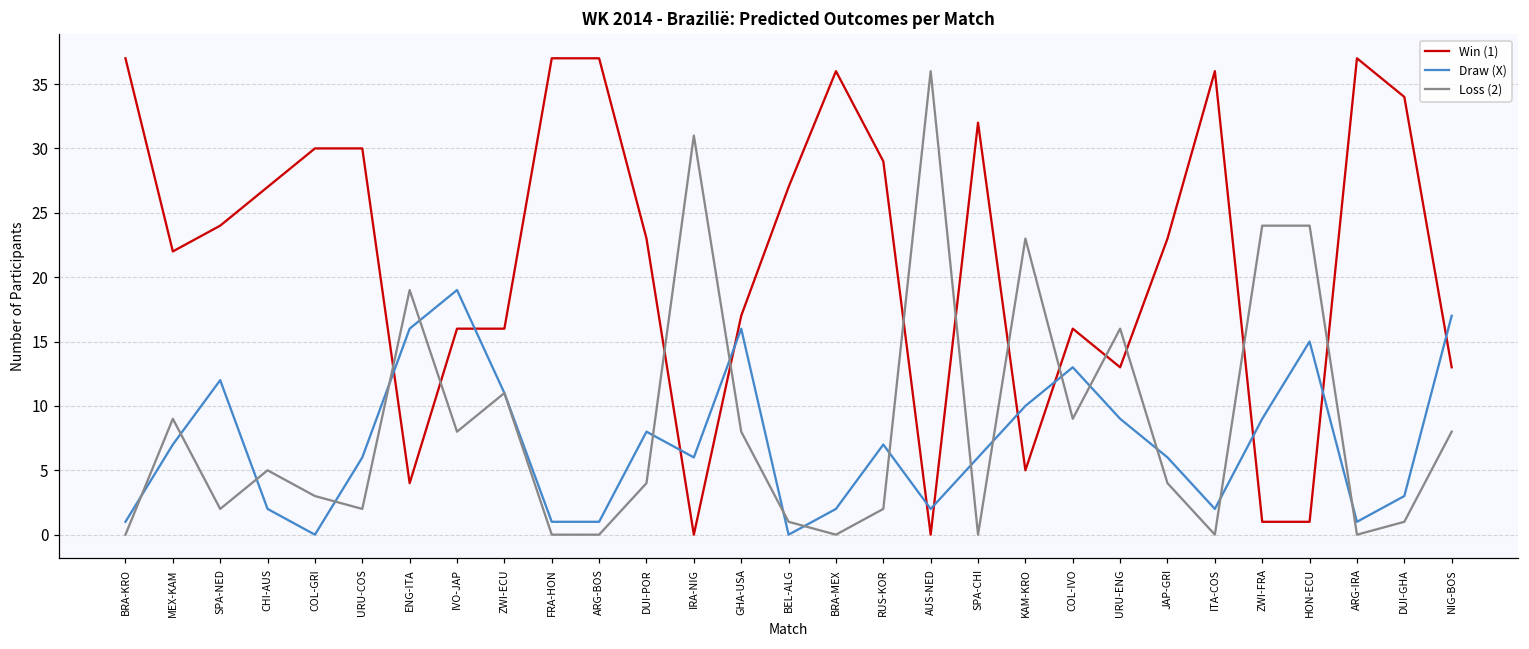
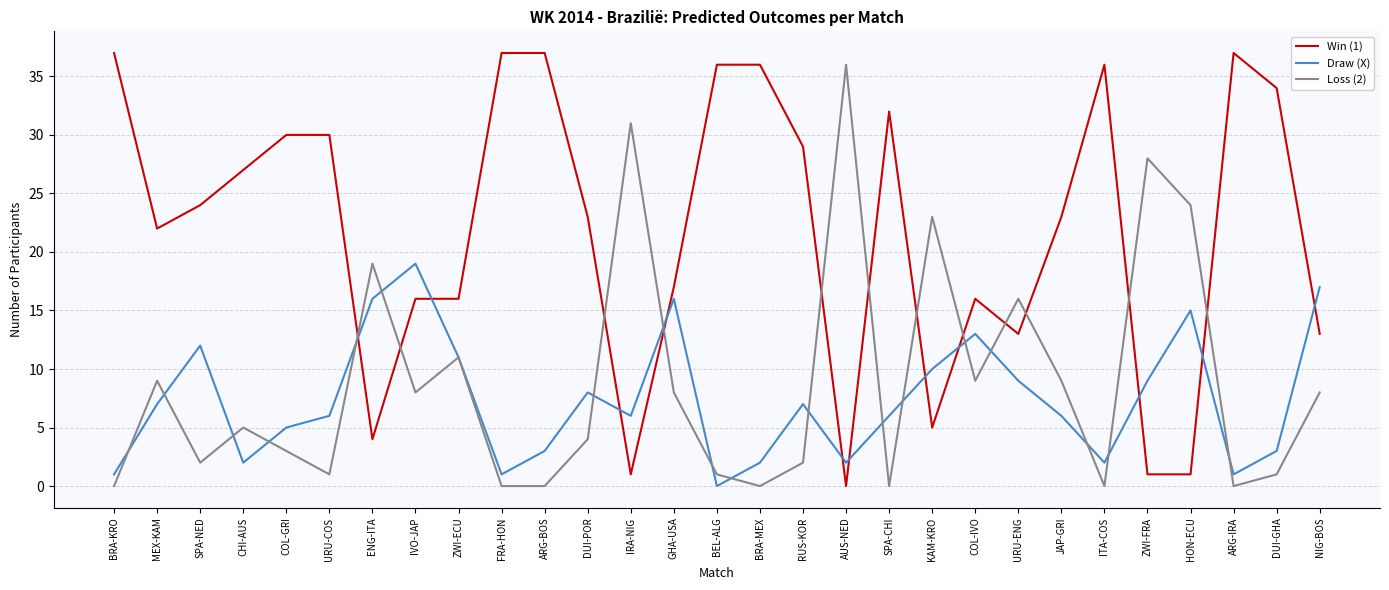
  {
    "Win (1)": {
      "BRA-KRO": 37,
      "MEX-KAM": 22,
      "SPA-NED": 24,
      "CHI-AUS": 27,
      "COL-GRI": 30,
      "URU-COS": 30,
      "ENG-ITA": 4,
      "IVO-JAP": 16,
      "ZWI-ECU": 16,
      "FRA-HON": 37,
      "ARG-BOS": 37,
      "DUI-POR": 23,
-     "IRA-NIG": 0,
+     "IRA-NIG": 1,
      "GHA-USA": 17,
-     "BEL-ALG": 27,
+     "BEL-ALG": 36,
      "BRA-MEX": 36,
      "RUS-KOR": 29,
      "AUS-NED": 0,
      "SPA-CHI": 32,
      "KAM-KRO": 5,
      "COL-IVO": 16,
      "URU-ENG": 13,
      "JAP-GRI": 23,
      "ITA-COS": 36,
      "ZWI-FRA": 1,
      "HON-ECU": 1,
      "ARG-IRA": 37,
      "DUI-GHA": 34,
      "NIG-BOS": 13
    },
    "Draw (X)": {
      "BRA-KRO": 1,
      "MEX-KAM": 7,
      "SPA-NED": 12,
      "CHI-AUS": 2,
-     "COL-GRI": 0,
+     "COL-GRI": 5,
      "URU-COS": 6,
      "ENG-ITA": 16,
      "IVO-JAP": 19,
      "FRA-HON": 1,
-     "ARG-BOS": 1,
+     "ARG-BOS": 3,
      "DUI-POR": 8,
      "IRA-NIG": 6,
      "GHA-USA": 16,
      "BEL-ALG": 0,
      "BRA-MEX": 2,
      "RUS-KOR": 7,
      "AUS-NED": 2,
      "SPA-CHI": 6,
      "KAM-KRO": 10,
      "COL-IVO": 13,
      "URU-ENG": 9,
      "JAP-GRI": 6,
      "ITA-COS": 2,
      "ZWI-FRA": 9,
      "HON-ECU": 15,
      "ARG-IRA": 1,
      "DUI-GHA": 3,
      "NIG-BOS": 17
    },
    "Loss (2)": {
      "BRA-KRO": 0,
      "MEX-KAM": 9,
      "SPA-NED": 2,
      "CHI-AUS": 5,
      "COL-GRI": 3,
-     "URU-COS": 2,
+     "URU-COS": 1,
      "ENG-ITA": 19,
      "IVO-JAP": 8,
      "FRA-HON": 0,
      "ARG-BOS": 0,
      "DUI-POR": 4,
      "IRA-NIG": 31,
      "GHA-USA": 8,
      "BEL-ALG": 1,
      "BRA-MEX": 0,
      "RUS-KOR": 2,
      "AUS-NED": 36,
      "SPA-CHI": 0,
      "KAM-KRO": 23,
      "COL-IVO": 9,
      "URU-ENG": 16,
-     "JAP-GRI": 4,
+     "JAP-GRI": 9,
      "ITA-COS": 0,
-     "ZWI-FRA": 24,
+     "ZWI-FRA": 28,
      "HON-ECU": 24,
      "ARG-IRA": 0,
      "DUI-GHA": 1,
      "NIG-BOS": 8
    }
  }
